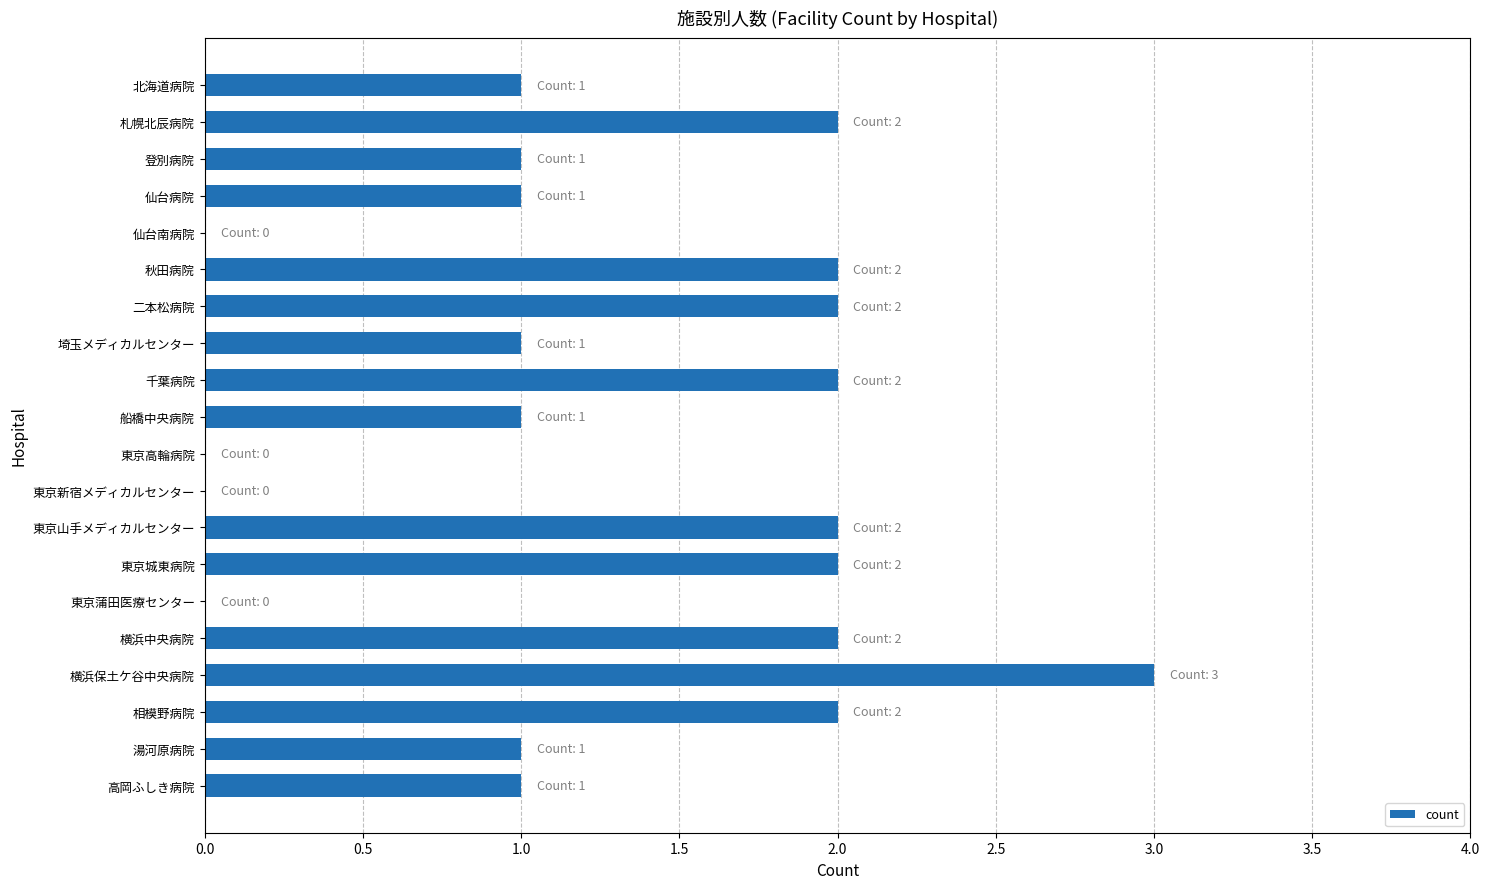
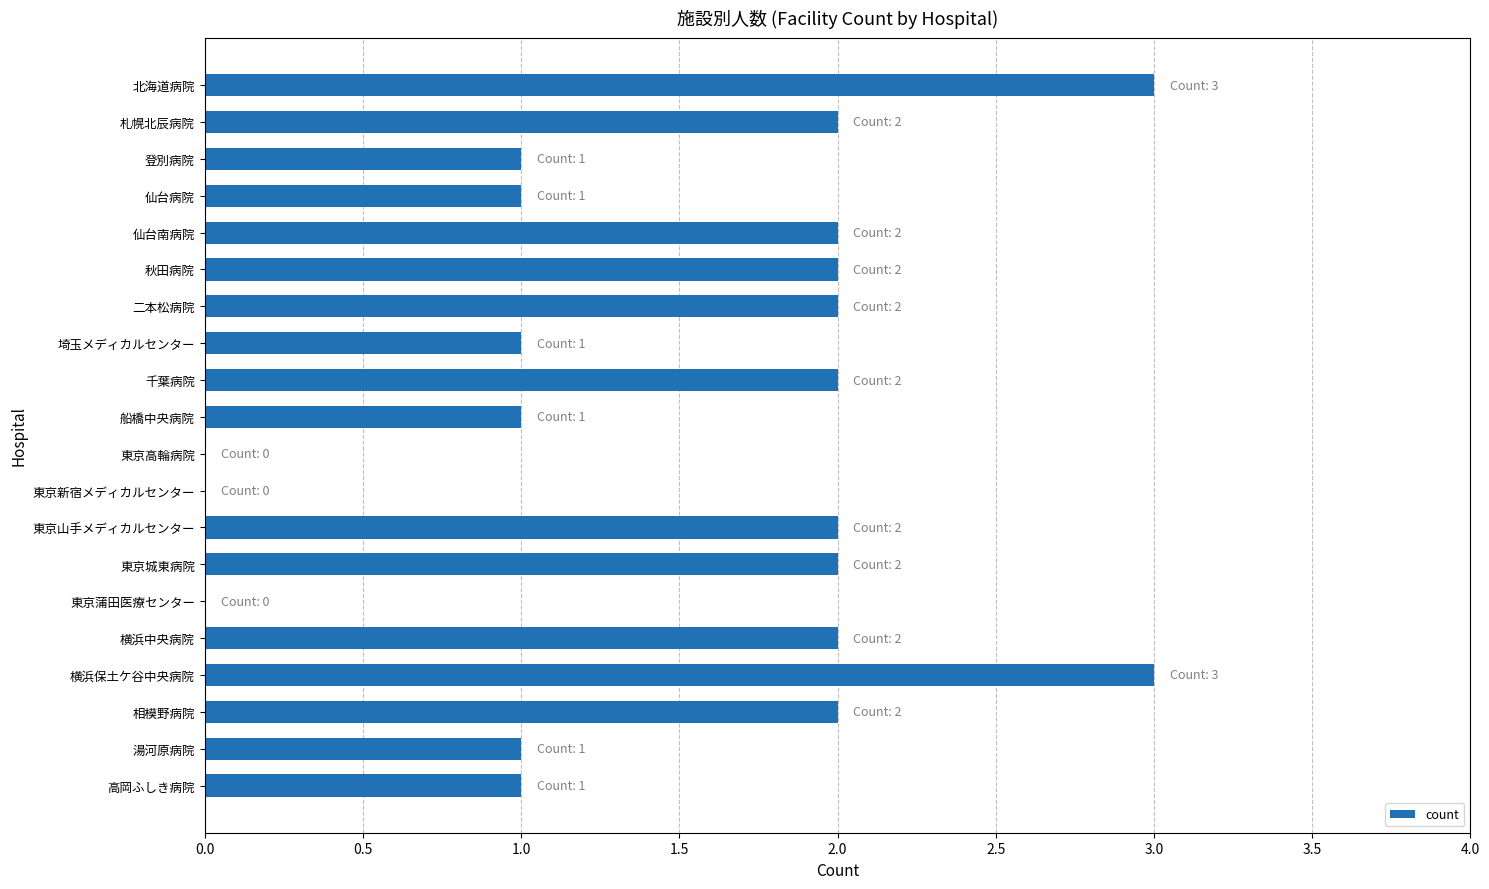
  {
-   "北海道病院": 1,
+   "北海道病院": 3,
    "札幌北辰病院": 2,
    "登別病院": 1,
    "仙台病院": 1,
-   "仙台南病院": 0,
+   "仙台南病院": 2,
    "秋田病院": 2,
    "二本松病院": 2,
    "埼玉メディカルセンター": 1,
    "千葉病院": 2,
    "船橋中央病院": 1,
    "東京高輪病院": 0,
    "東京新宿メディカルセンター": 0,
    "東京山手メディカルセンター": 2,
    "東京城東病院": 2,
    "東京蒲田医療センター": 0,
    "横浜中央病院": 2,
    "横浜保土ケ谷中央病院": 3,
    "相模野病院": 2,
    "湯河原病院": 1,
    "高岡ふしき病院": 1
  }
